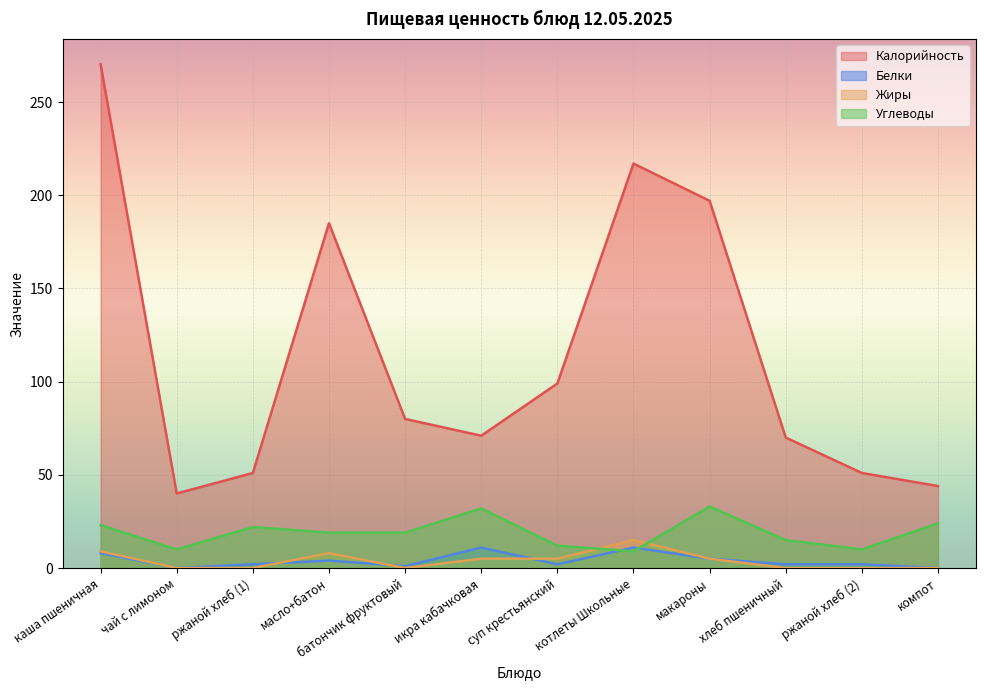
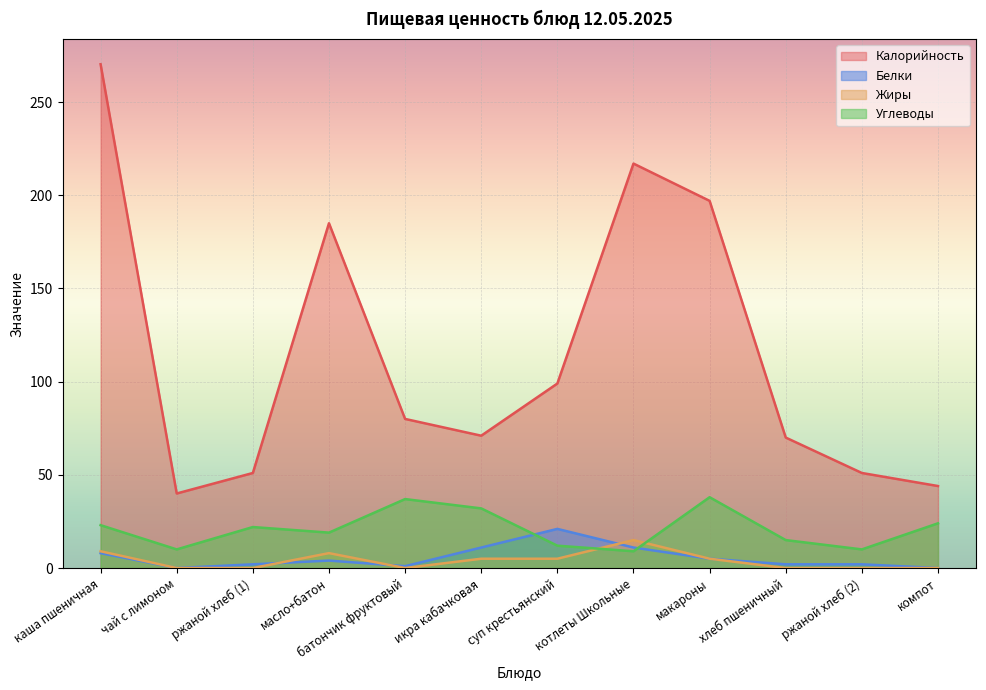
  {
    "Белки": {
      "ржаной хлеб (1)": 2,
      "масло+батон": 4,
      "икра кабачковая": 11,
-     "суп крестьянский": 2,
+     "суп крестьянский": 21,
      "котлеты Школьные": 11,
      "хлеб пшеничный": 2,
      "ржаной хлеб (2)": 2
    },
    "Углеводы": {
      "каша пшеничная": 23,
      "чай с лимоном": 10,
      "ржаной хлеб (1)": 22,
      "масло+батон": 19,
-     "батончик фруктовый": 19,
+     "батончик фруктовый": 37,
      "икра кабачковая": 32,
      "суп крестьянский": 12,
      "котлеты Школьные": 9,
-     "макароны": 33,
+     "макароны": 38,
      "хлеб пшеничный": 15,
      "ржаной хлеб (2)": 10,
      "компот": 24
    }
  }
